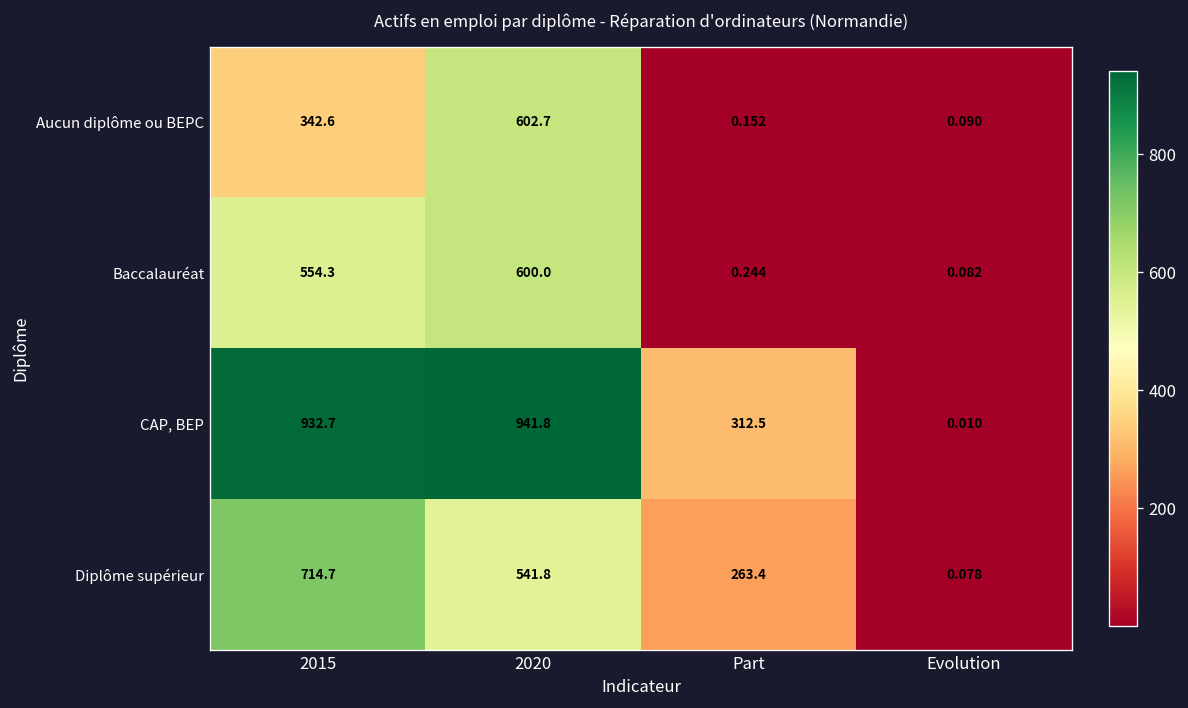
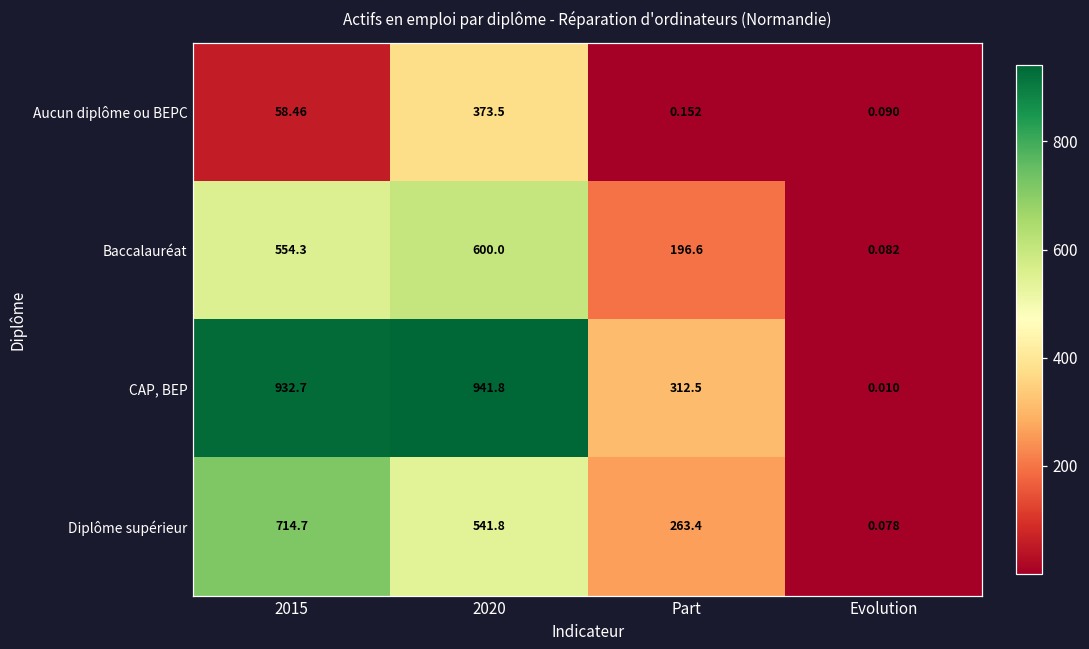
  {
    "Aucun diplôme ou BEPC": {
-     "2015": 342.6,
-     "2020": 602.7,
+     "2015": 58.46,
+     "2020": 373.5,
      "Part": 0.152,
      "Evolution": 0.090
    },
    "Baccalauréat": {
      "2015": 554.3,
      "2020": 600.0,
-     "Part": 0.244,
+     "Part": 196.6,
      "Evolution": 0.082
    },
    "CAP, BEP": {
      "2015": 932.7,
      "2020": 941.8,
      "Part": 312.5,
      "Evolution": 0.010
    },
    "Diplôme supérieur": {
      "2015": 714.7,
      "2020": 541.8,
      "Part": 263.4,
      "Evolution": 0.078
    }
  }
